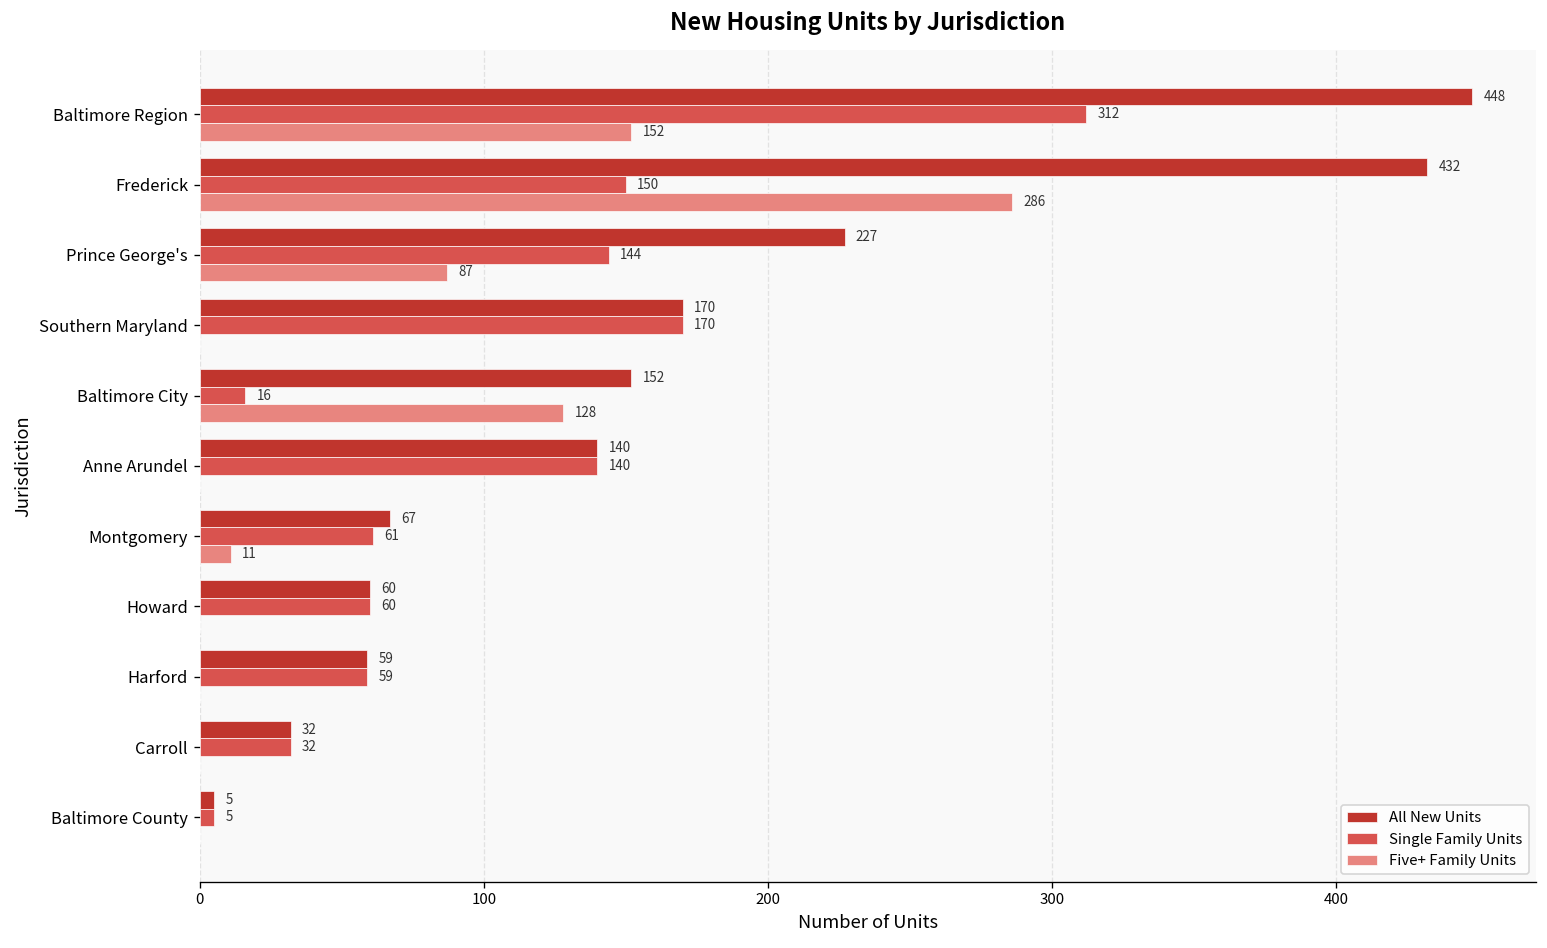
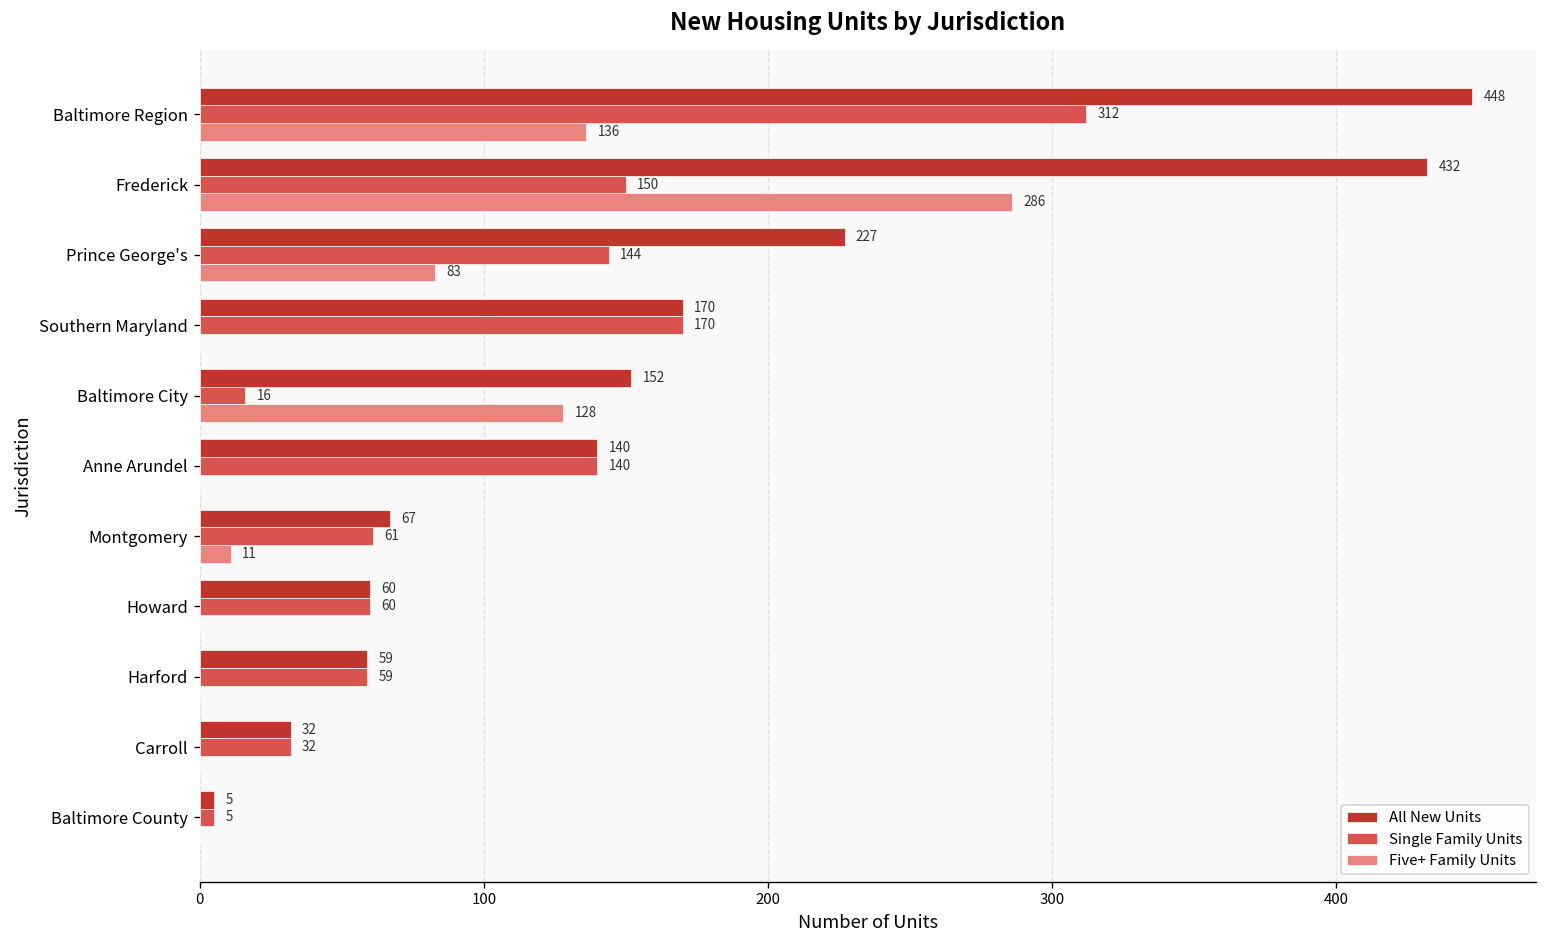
  {
    "Five+ Family Units": {
-     "Baltimore Region": 152,
+     "Baltimore Region": 136,
      "Frederick": 286,
-     "Prince George's": 87,
+     "Prince George's": 83,
      "Baltimore City": 128,
      "Montgomery": 11
    }
  }
